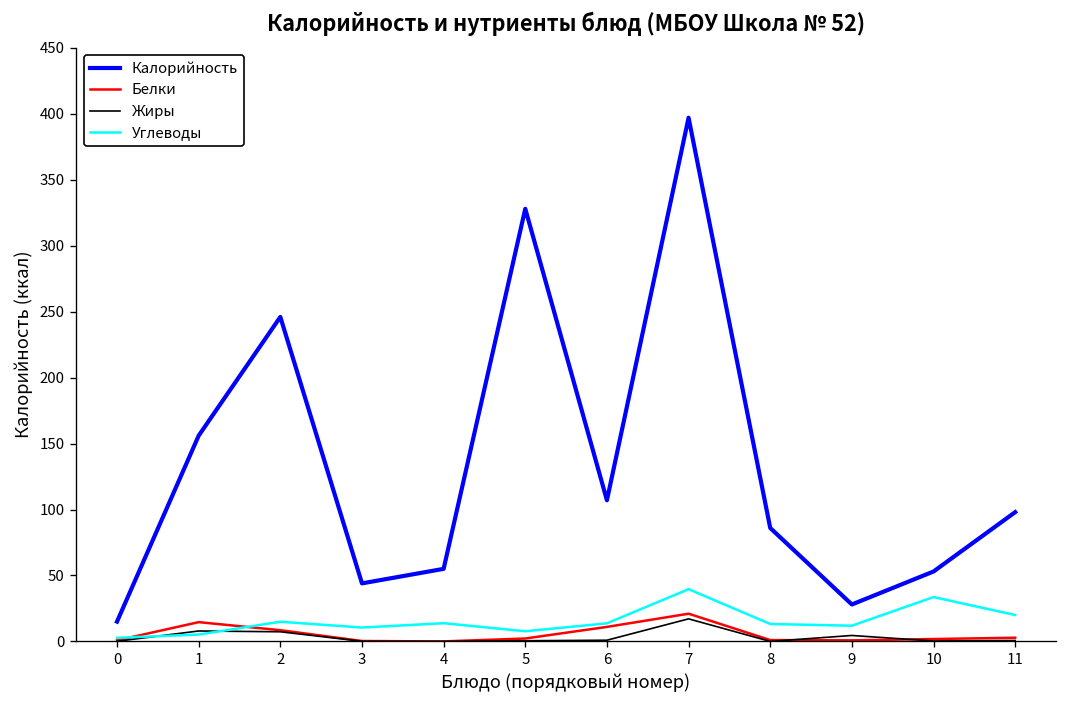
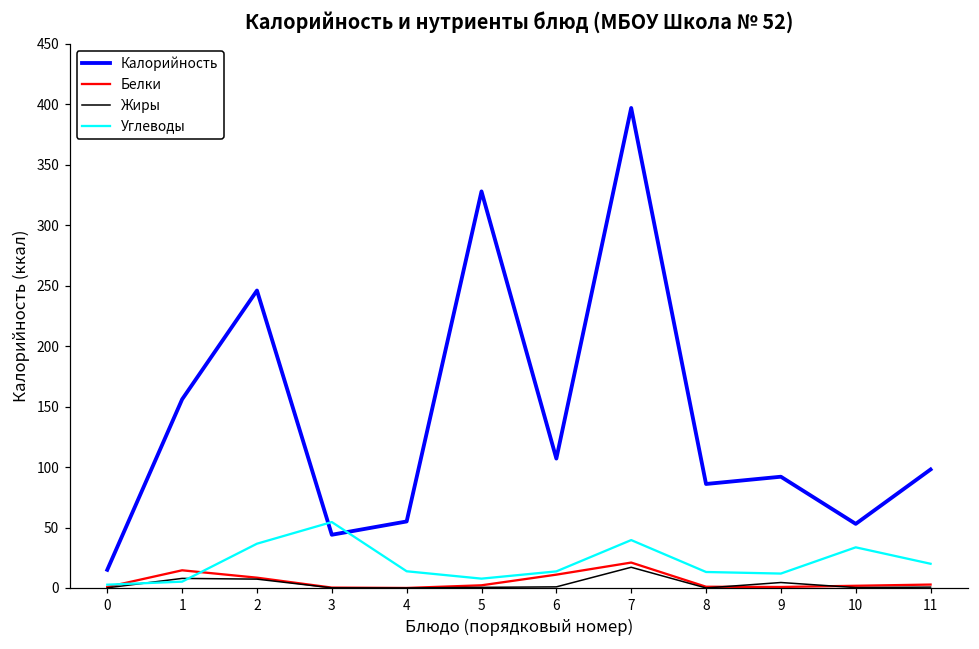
  {
    "Калорийность": {
      "0": 15,
      "1": 156,
      "2": 246,
      "3": 44,
      "4": 55,
      "5": 328,
      "6": 107,
      "7": 397,
      "8": 86,
-     "9": 28,
+     "9": 92,
      "10": 53,
      "11": 98
    },
    "Белки": {
      "1": 15,
      "6": 11,
      "7": 21,
      "9": 1
    },
    "Жиры": {
      "1": 8,
      "6": 1,
      "7": 17,
      "9": 5
    },
    "Углеводы": {
      "1": 5,
-     "2": 15,
-     "3": 11,
+     "2": 37,
+     "3": 55,
      "4": 14,
      "5": 8,
      "6": 14,
      "7": 40,
      "8": 13,
      "9": 12,
      "10": 34,
      "11": 20
    }
  }
